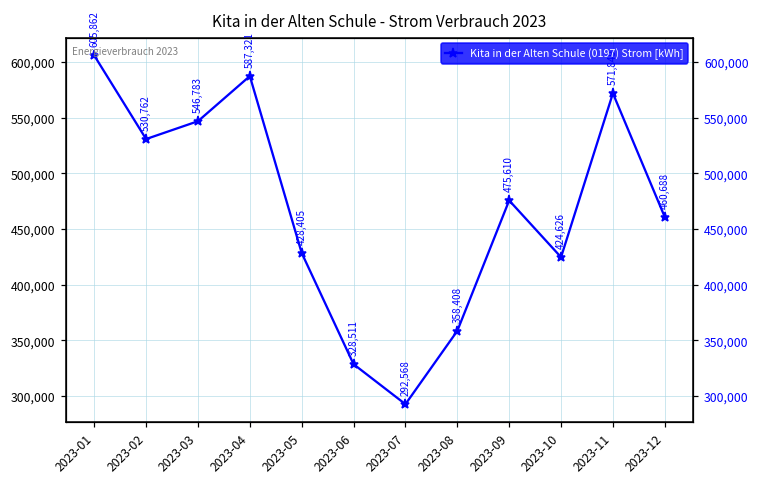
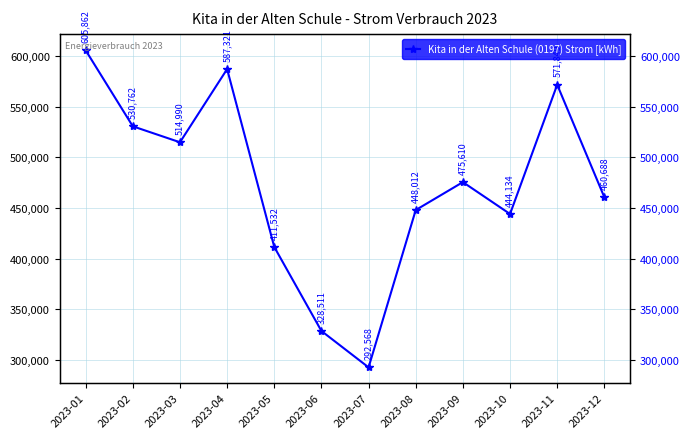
  {
    "2023-01": "605,862",
    "2023-02": "530,762",
-   "2023-03": "546,783",
+   "2023-03": "514,990",
    "2023-04": "587,321",
-   "2023-05": "428,405",
+   "2023-05": "411,532",
    "2023-06": "328,511",
    "2023-07": "292,568",
-   "2023-08": "358,408",
+   "2023-08": "448,012",
    "2023-09": "475,610",
-   "2023-10": "424,626",
+   "2023-10": "444,134",
    "2023-12": "460,688"
  }
